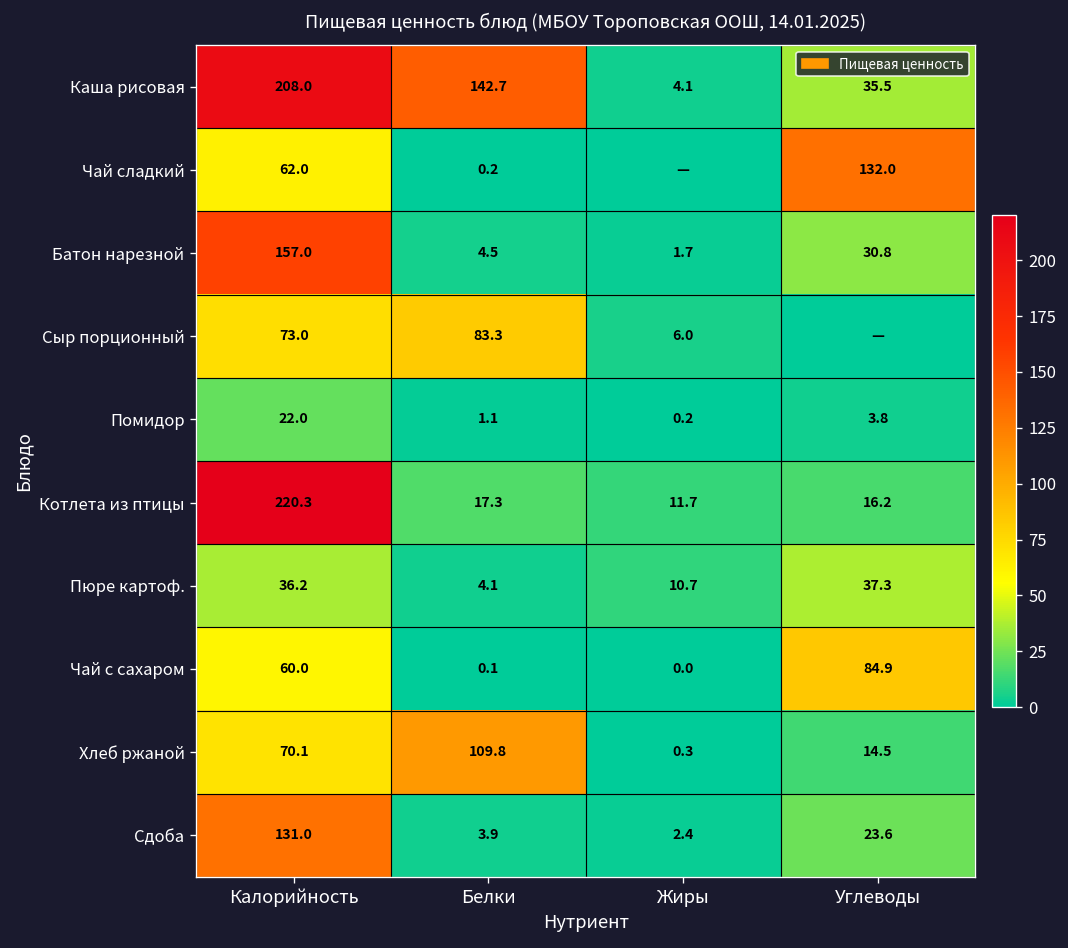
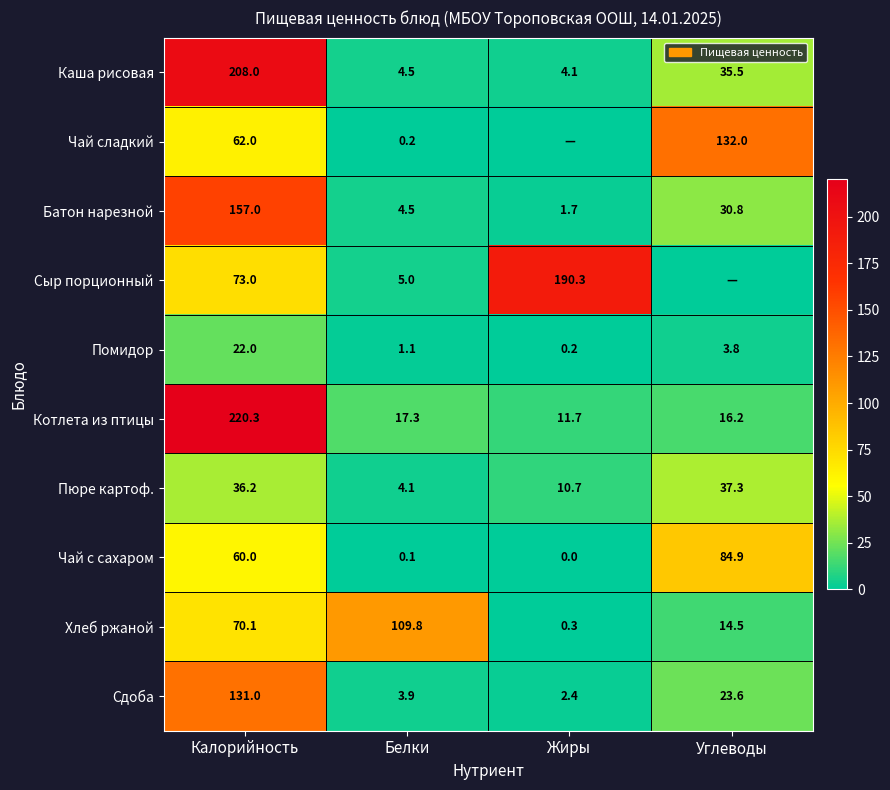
  {
    "Каша рисовая": {
      "Калорийность": 208.0,
-     "Белки": 142.7,
+     "Белки": 4.5,
      "Жиры": 4.1,
      "Углеводы": 35.5
    },
    "Чай сладкий": {
      "Калорийность": 62.0,
      "Белки": 0.2,
      "Углеводы": 132.0
    },
    "Батон нарезной": {
      "Калорийность": 157.0,
      "Белки": 4.5,
      "Жиры": 1.7,
      "Углеводы": 30.8
    },
    "Сыр порционный": {
      "Калорийность": 73.0,
-     "Белки": 83.3,
-     "Жиры": 6.0
+     "Белки": 5.0,
+     "Жиры": 190.3
    },
    "Помидор": {
      "Калорийность": 22.0,
      "Белки": 1.1,
      "Жиры": 0.2,
      "Углеводы": 3.8
    },
    "Котлета из птицы": {
      "Калорийность": 220.3,
      "Белки": 17.3,
      "Жиры": 11.7,
      "Углеводы": 16.2
    },
    "Пюре картоф.": {
      "Калорийность": 36.2,
      "Белки": 4.1,
      "Жиры": 10.7,
      "Углеводы": 37.3
    },
    "Чай с сахаром": {
      "Калорийность": 60.0,
      "Белки": 0.1,
      "Жиры": 0.0,
      "Углеводы": 84.9
    },
    "Хлеб ржаной": {
      "Калорийность": 70.1,
      "Белки": 109.8,
      "Жиры": 0.3,
      "Углеводы": 14.5
    },
    "Сдоба": {
      "Калорийность": 131.0,
      "Белки": 3.9,
      "Жиры": 2.4,
      "Углеводы": 23.6
    }
  }
